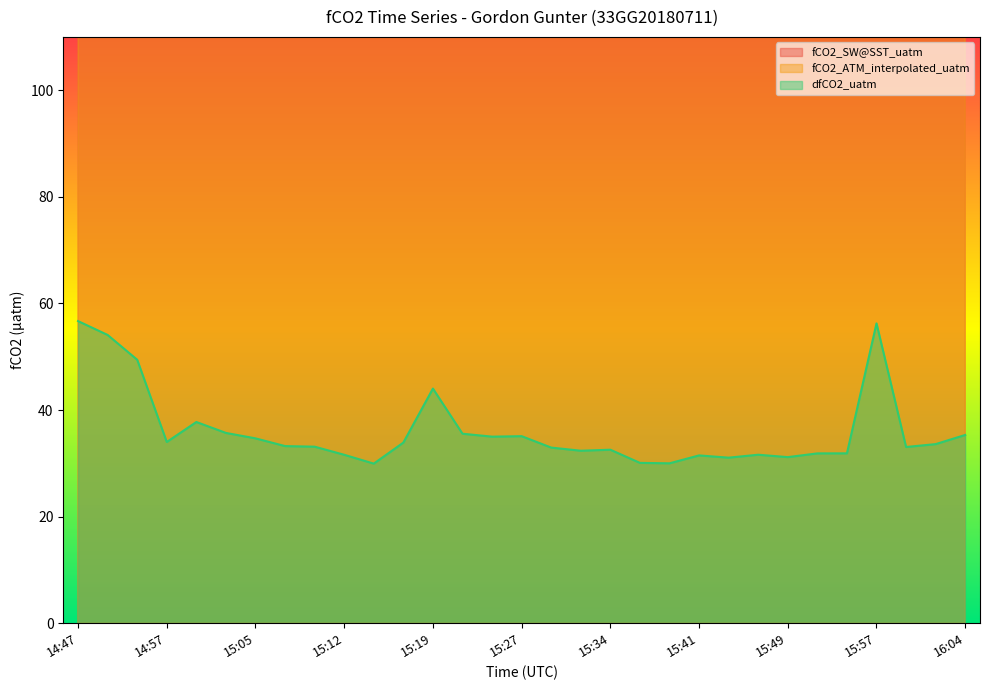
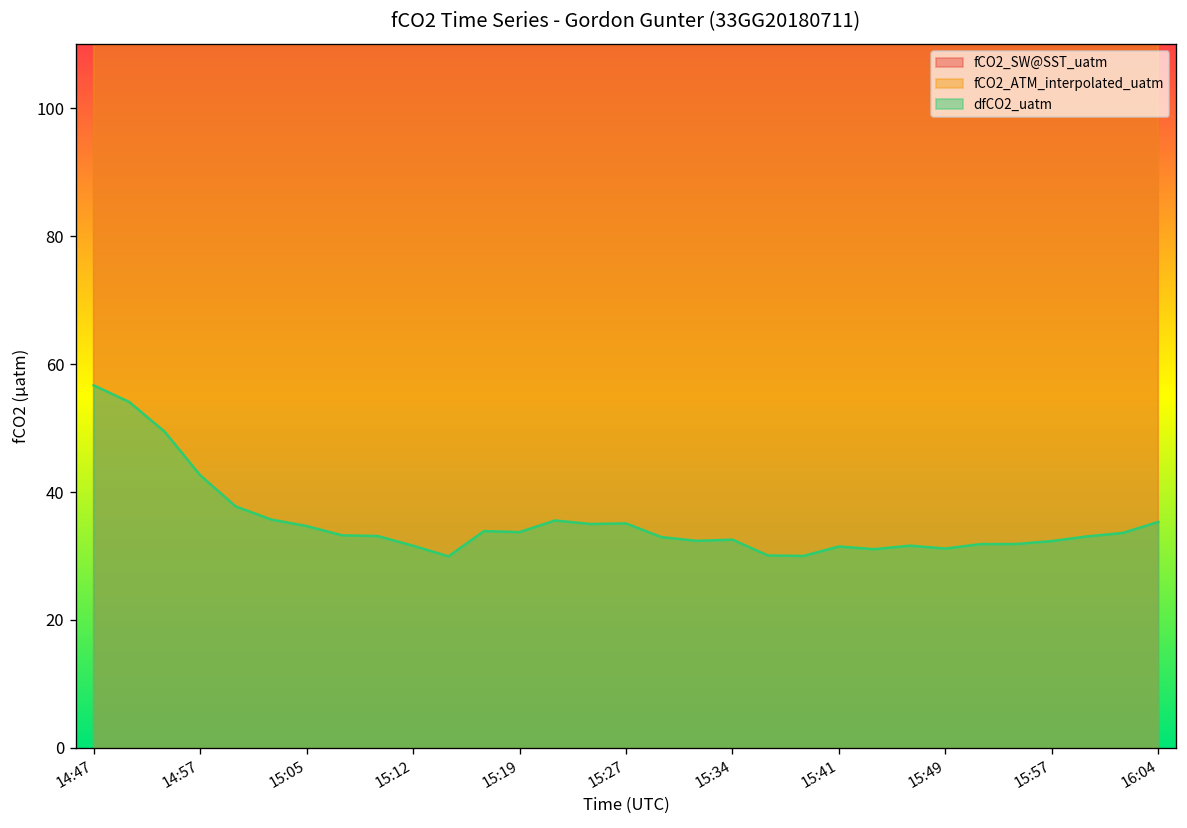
  {
    "dfCO2_uatm": {
      "14:47": 57,
-     "14:57": 34,
+     "14:57": 43,
      "15:05": 35,
      "15:12": 32,
-     "15:19": 44,
+     "15:19": 34,
      "15:27": 35,
      "15:34": 33,
      "15:41": 31,
      "15:49": 31,
-     "15:57": 56,
+     "15:57": 32,
      "16:04": 35
    }
  }
